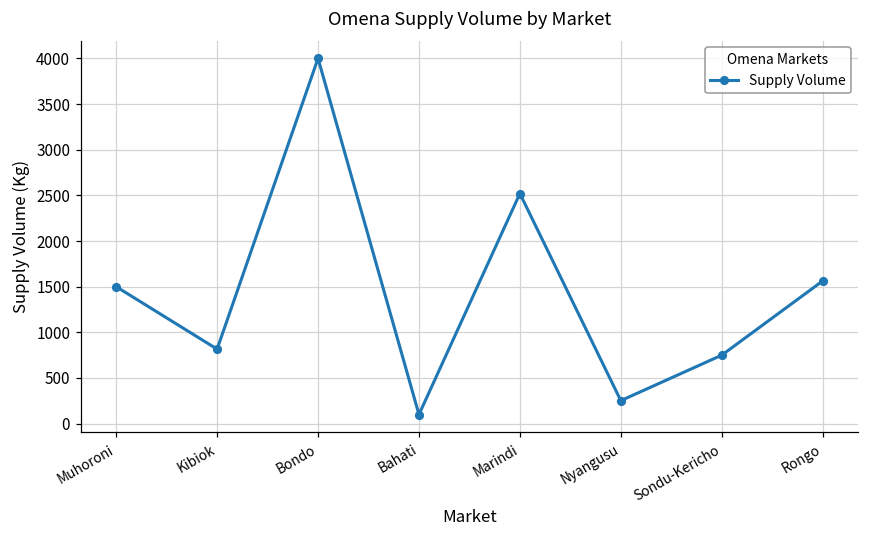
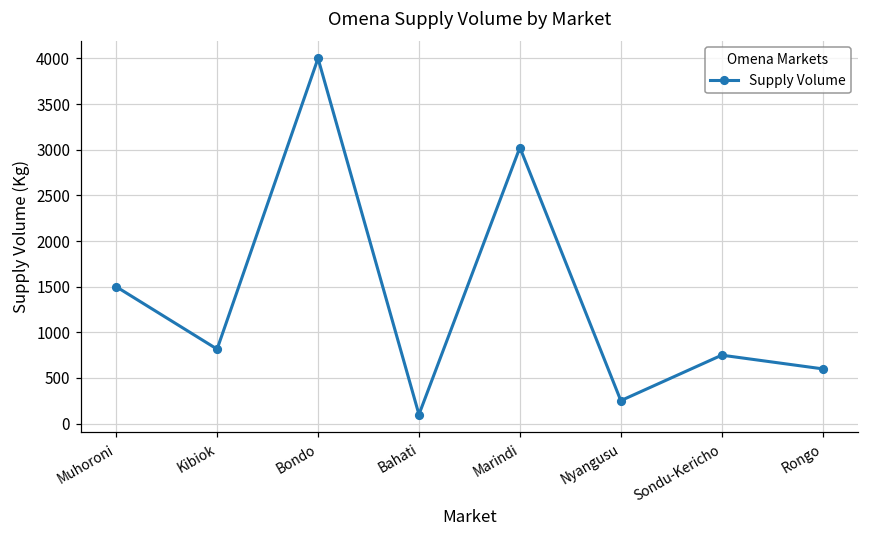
  {
    "Muhoroni": 1500,
    "Kibiok": 800,
    "Bondo": 4000,
    "Bahati": 100,
-   "Marindi": 2500,
+   "Marindi": 3000,
    "Nyangusu": 300,
    "Sondu-Kericho": 800,
-   "Rongo": 1600
+   "Rongo": 600
  }
